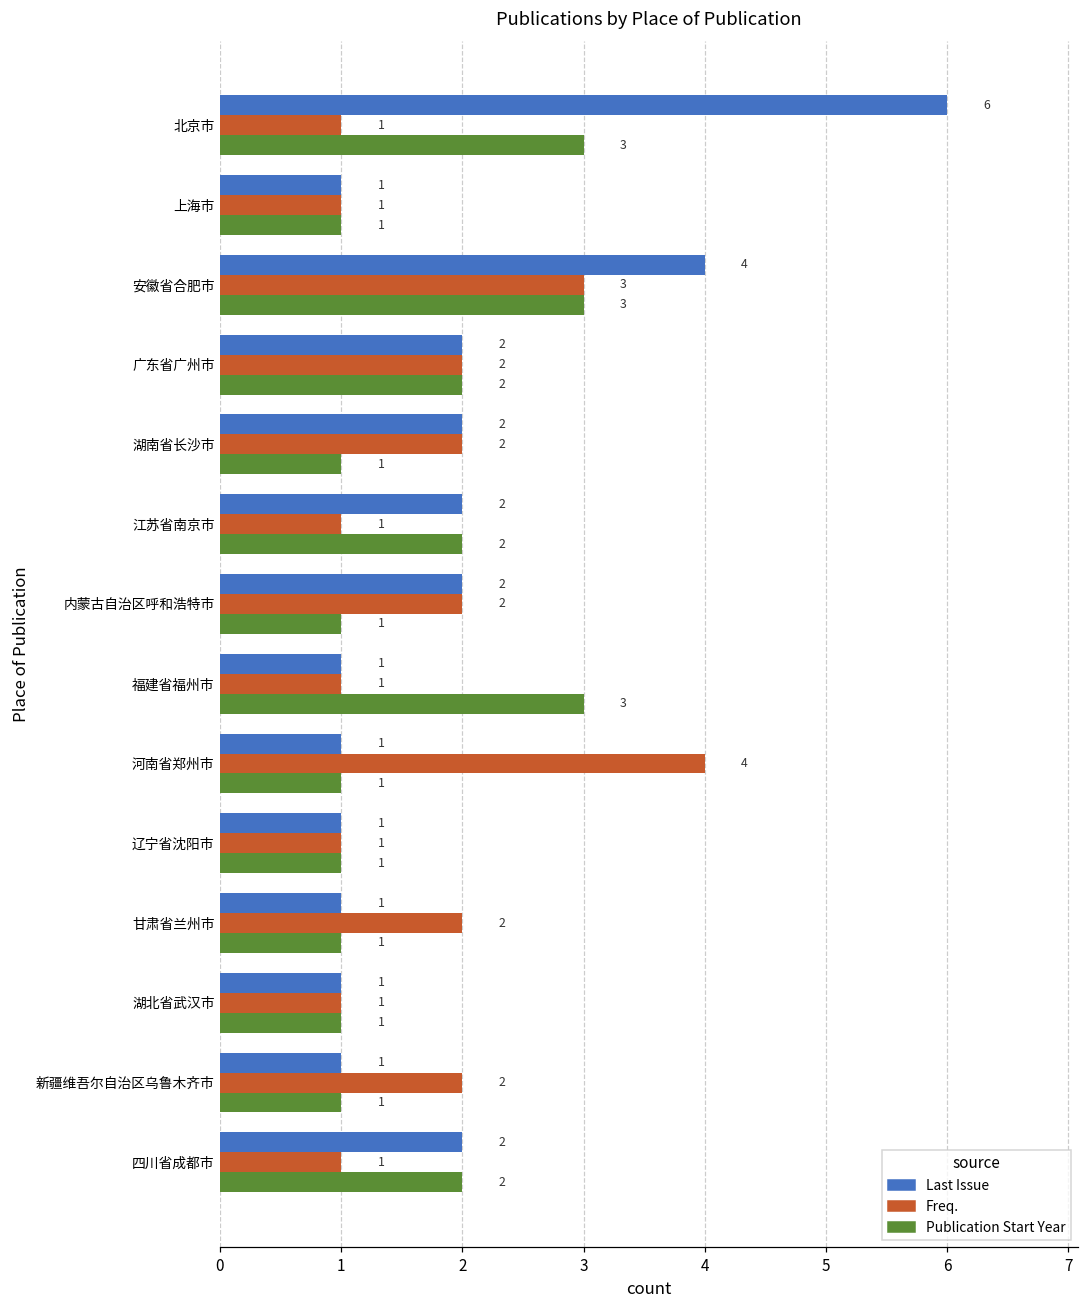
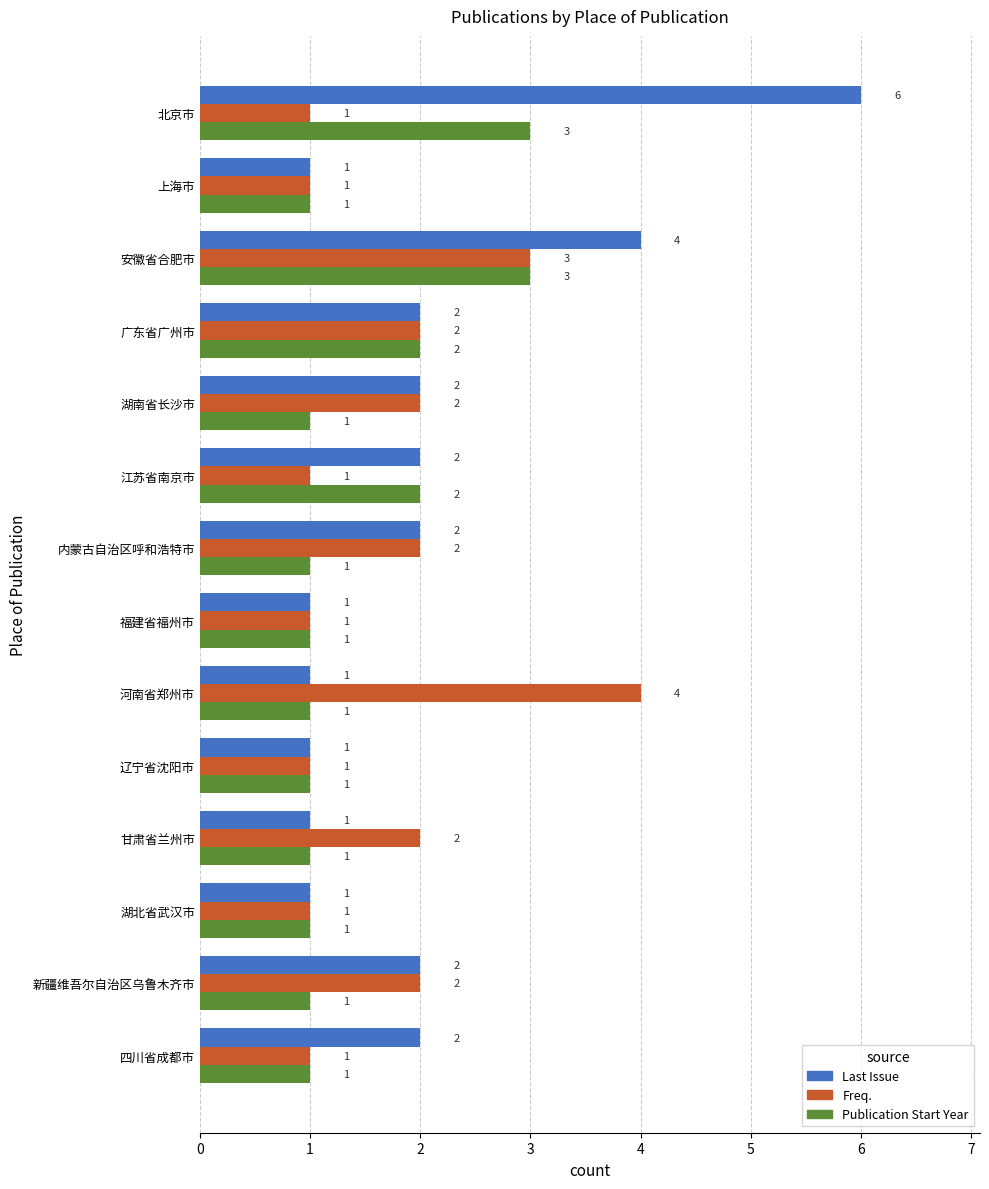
  {
    "Last Issue": {
-     "新疆维吾尔自治区乌鲁木齐市": 1
+     "新疆维吾尔自治区乌鲁木齐市": 2
    },
    "Publication Start Year": {
-     "福建省福州市": 3,
-     "四川省成都市": 2
+     "福建省福州市": 1,
+     "四川省成都市": 1
    }
  }
